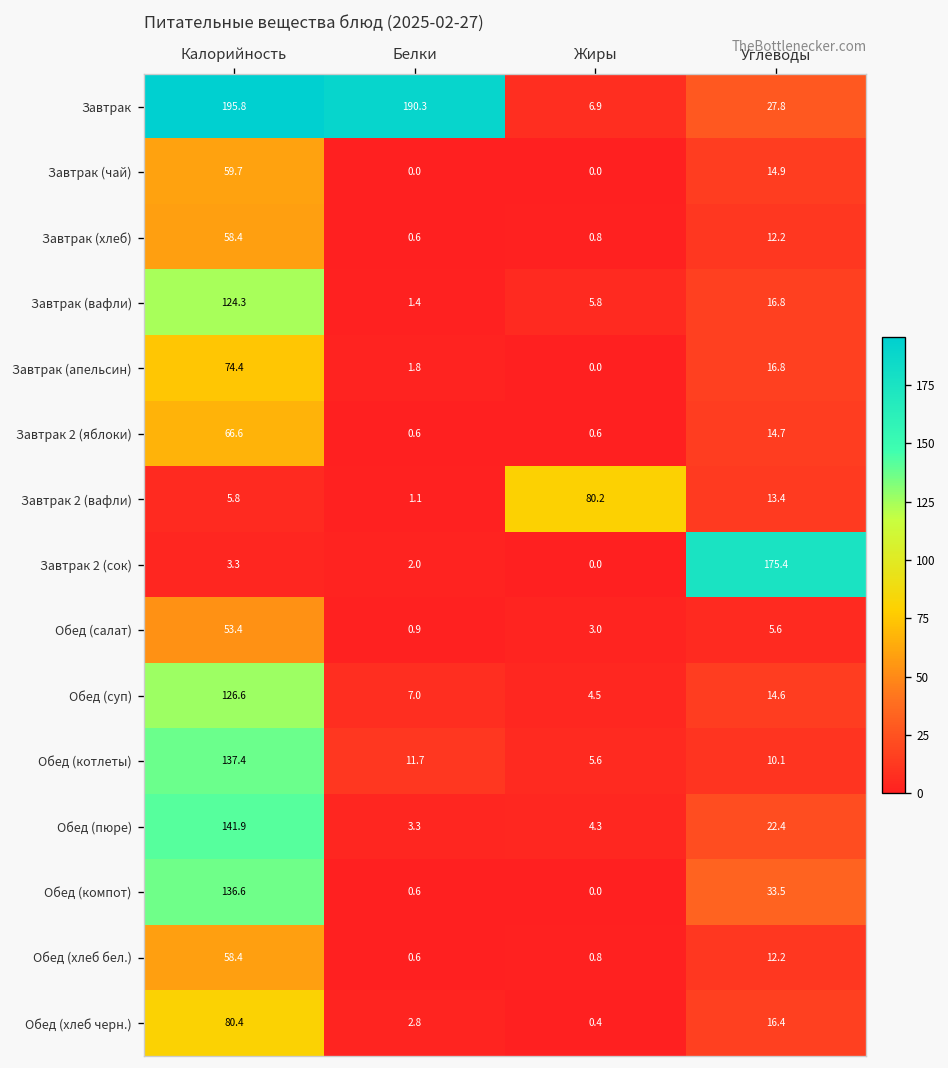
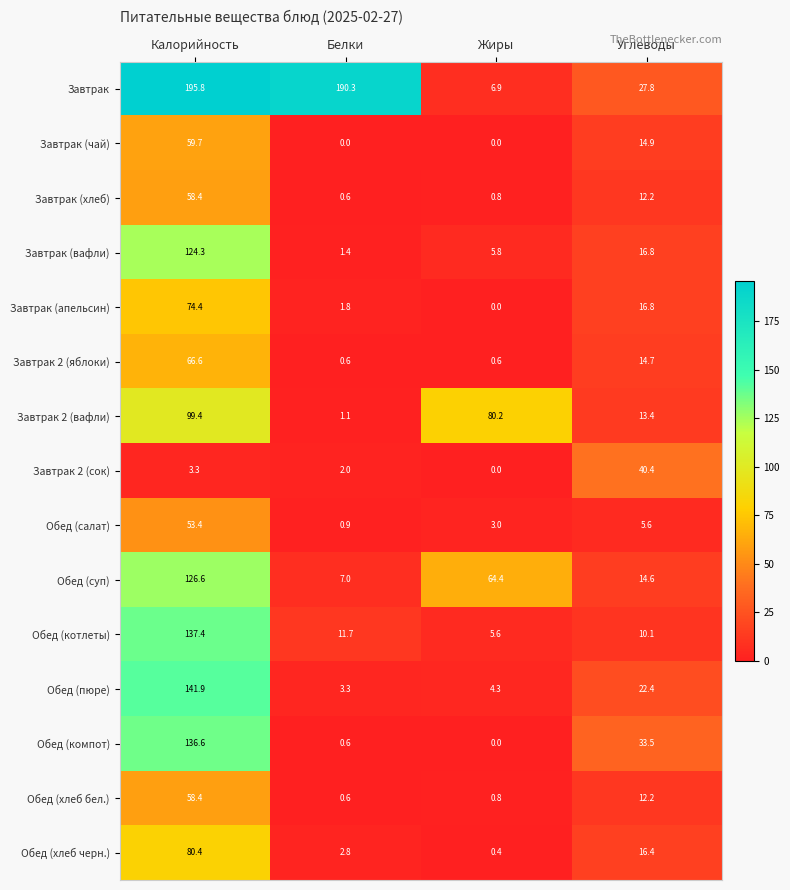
  {
    "Завтрак": {
      "Калорийность": 195.8,
      "Белки": 190.3,
      "Жиры": 6.9,
      "Углеводы": 27.8
    },
    "Завтрак (чай)": {
      "Калорийность": 59.7,
      "Белки": 0.0,
      "Жиры": 0.0,
      "Углеводы": 14.9
    },
    "Завтрак (хлеб)": {
      "Калорийность": 58.4,
      "Белки": 0.6,
      "Жиры": 0.8,
      "Углеводы": 12.2
    },
    "Завтрак (вафли)": {
      "Калорийность": 124.3,
      "Белки": 1.4,
      "Жиры": 5.8,
      "Углеводы": 16.8
    },
    "Завтрак (апельсин)": {
      "Калорийность": 74.4,
      "Белки": 1.8,
      "Жиры": 0.0,
      "Углеводы": 16.8
    },
    "Завтрак 2 (яблоки)": {
      "Калорийность": 66.6,
      "Белки": 0.6,
      "Жиры": 0.6,
      "Углеводы": 14.7
    },
    "Завтрак 2 (вафли)": {
-     "Калорийность": 5.8,
+     "Калорийность": 99.4,
      "Белки": 1.1,
      "Жиры": 80.2,
      "Углеводы": 13.4
    },
    "Завтрак 2 (сок)": {
      "Калорийность": 3.3,
      "Белки": 2.0,
      "Жиры": 0.0,
-     "Углеводы": 175.4
+     "Углеводы": 40.4
    },
    "Обед (салат)": {
      "Калорийность": 53.4,
      "Белки": 0.9,
      "Жиры": 3.0,
      "Углеводы": 5.6
    },
    "Обед (суп)": {
      "Калорийность": 126.6,
      "Белки": 7.0,
-     "Жиры": 4.5,
+     "Жиры": 64.4,
      "Углеводы": 14.6
    },
    "Обед (котлеты)": {
      "Калорийность": 137.4,
      "Белки": 11.7,
      "Жиры": 5.6,
      "Углеводы": 10.1
    },
    "Обед (пюре)": {
      "Калорийность": 141.9,
      "Белки": 3.3,
      "Жиры": 4.3,
      "Углеводы": 22.4
    },
    "Обед (компот)": {
      "Калорийность": 136.6,
      "Белки": 0.6,
      "Жиры": 0.0,
      "Углеводы": 33.5
    },
    "Обед (хлеб бел.)": {
      "Калорийность": 58.4,
      "Белки": 0.6,
      "Жиры": 0.8,
      "Углеводы": 12.2
    },
    "Обед (хлеб черн.)": {
      "Калорийность": 80.4,
      "Белки": 2.8,
      "Жиры": 0.4,
      "Углеводы": 16.4
    }
  }
